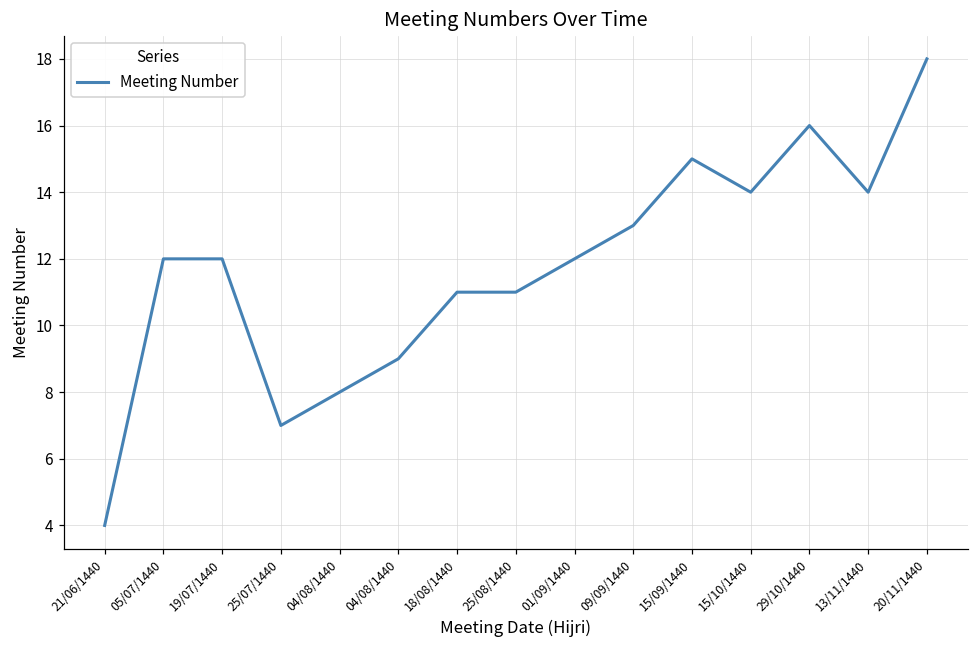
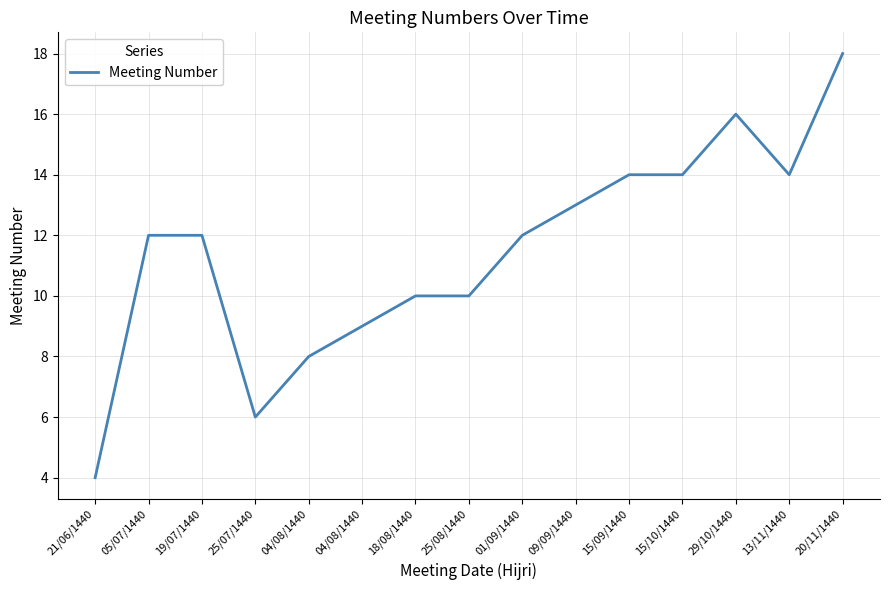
  {
    "21/06/1440": 4,
    "05/07/1440": 12,
    "19/07/1440": 12,
-   "25/07/1440": 7,
-   "18/08/1440": 11,
-   "25/08/1440": 11,
+   "25/07/1440": 6,
+   "18/08/1440": 10,
+   "25/08/1440": 10,
    "01/09/1440": 12,
    "09/09/1440": 13,
-   "15/09/1440": 15,
+   "15/09/1440": 14,
    "15/10/1440": 14,
    "29/10/1440": 16,
    "13/11/1440": 14,
    "20/11/1440": 18
  }
